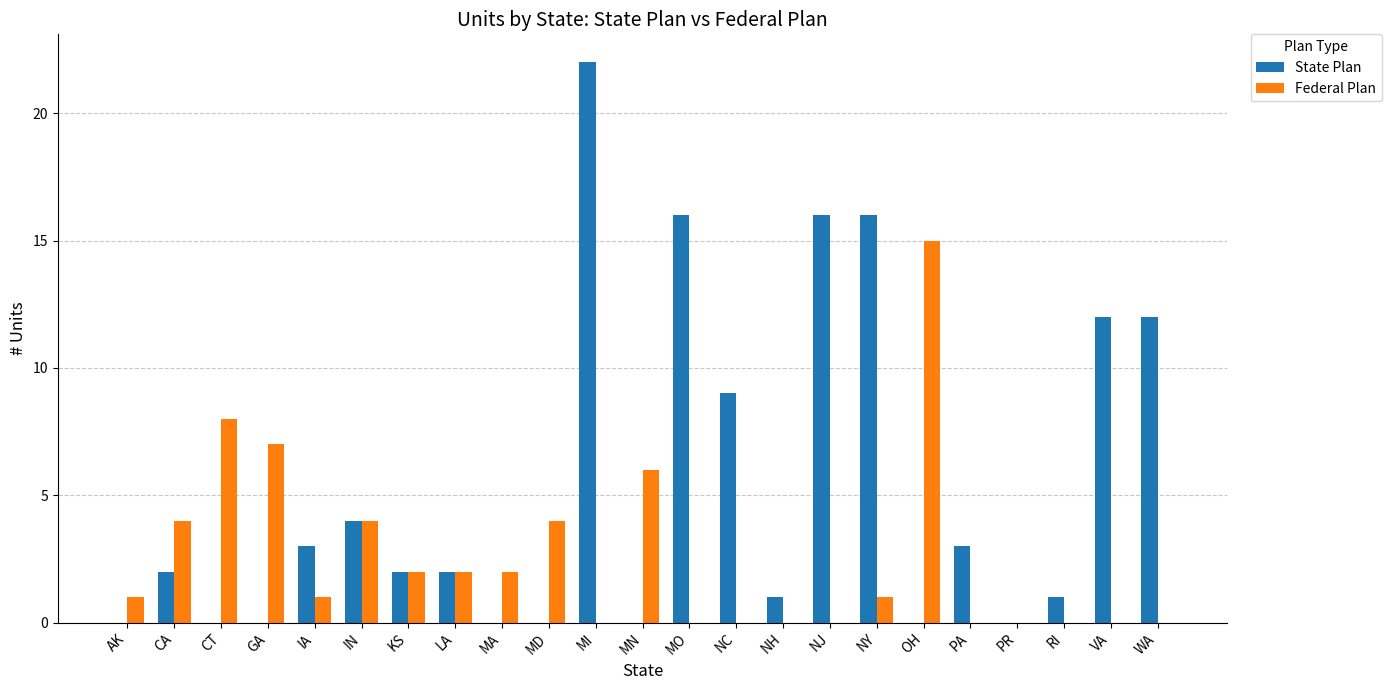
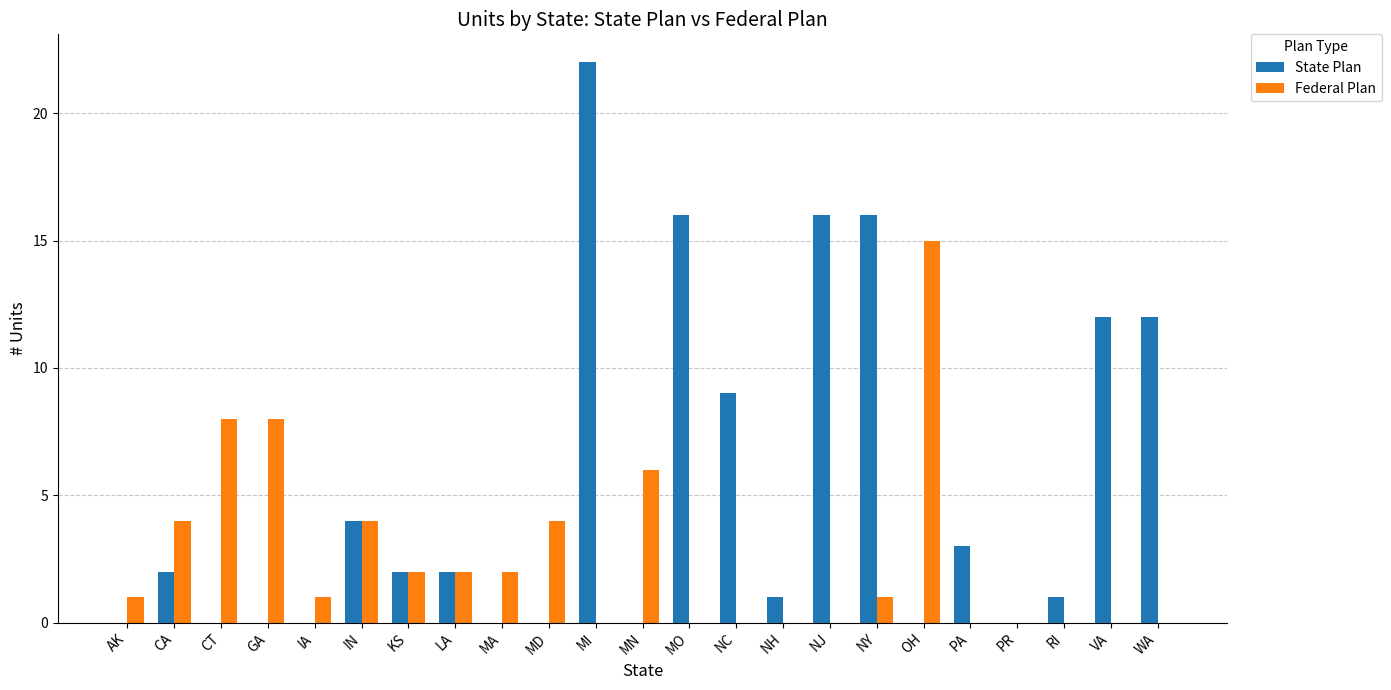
  {
    "State Plan": {
      "AK": 0,
      "CA": 2,
      "CT": 0,
      "GA": 0,
-     "IA": 3,
+     "IA": 0,
      "IN": 4,
      "KS": 2,
      "LA": 2,
      "MA": 0,
      "MD": 0,
      "MI": 22,
      "MN": 0,
      "MO": 16,
      "NC": 9,
      "NH": 1,
      "NJ": 16,
      "NY": 16,
      "OH": 0,
      "PA": 3,
      "PR": 0,
      "RI": 1,
      "VA": 12,
      "WA": 12
    },
    "Federal Plan": {
      "AK": 1,
      "CA": 4,
      "CT": 8,
-     "GA": 7,
+     "GA": 8,
      "IA": 1,
      "IN": 4,
      "KS": 2,
      "LA": 2,
      "MA": 2,
      "MD": 4,
      "MI": 0,
      "MN": 6,
      "MO": 0,
      "NC": 0,
      "NH": 0,
      "NJ": 0,
      "NY": 1,
      "OH": 15,
      "PA": 0,
      "PR": 0,
      "RI": 0,
      "VA": 0,
      "WA": 0
    }
  }
